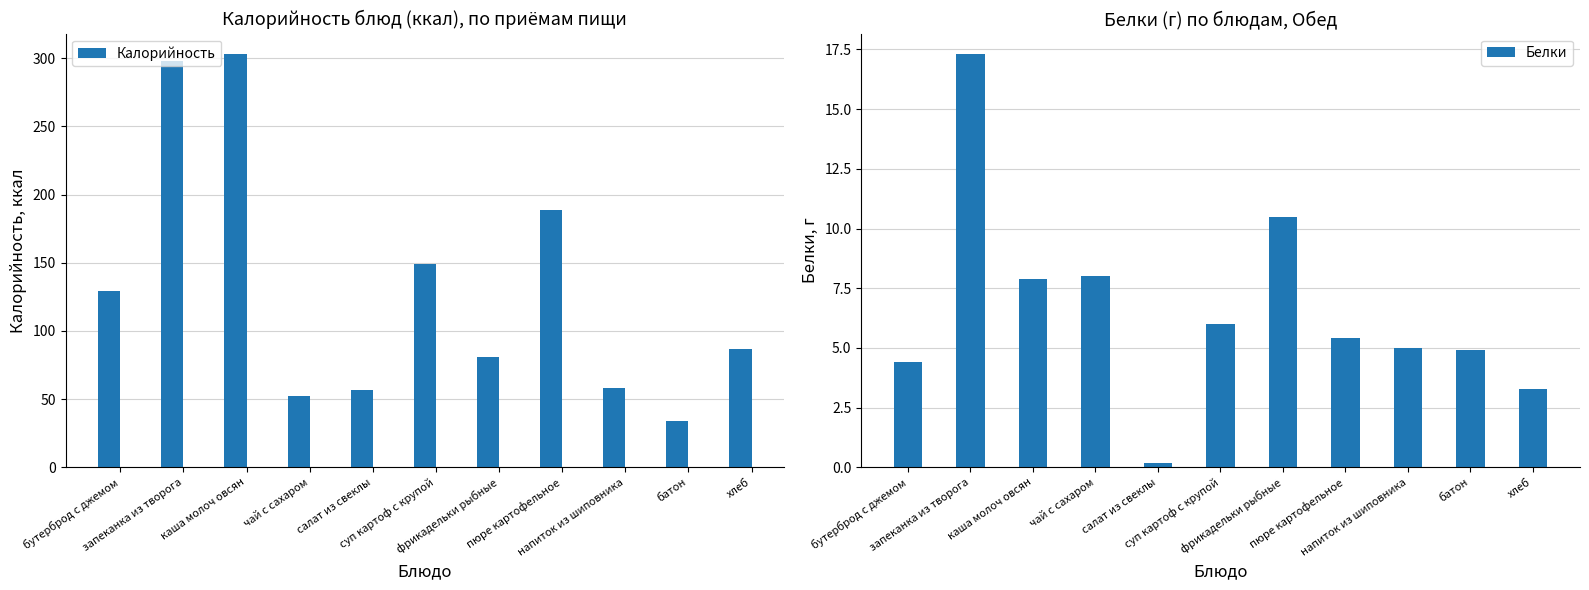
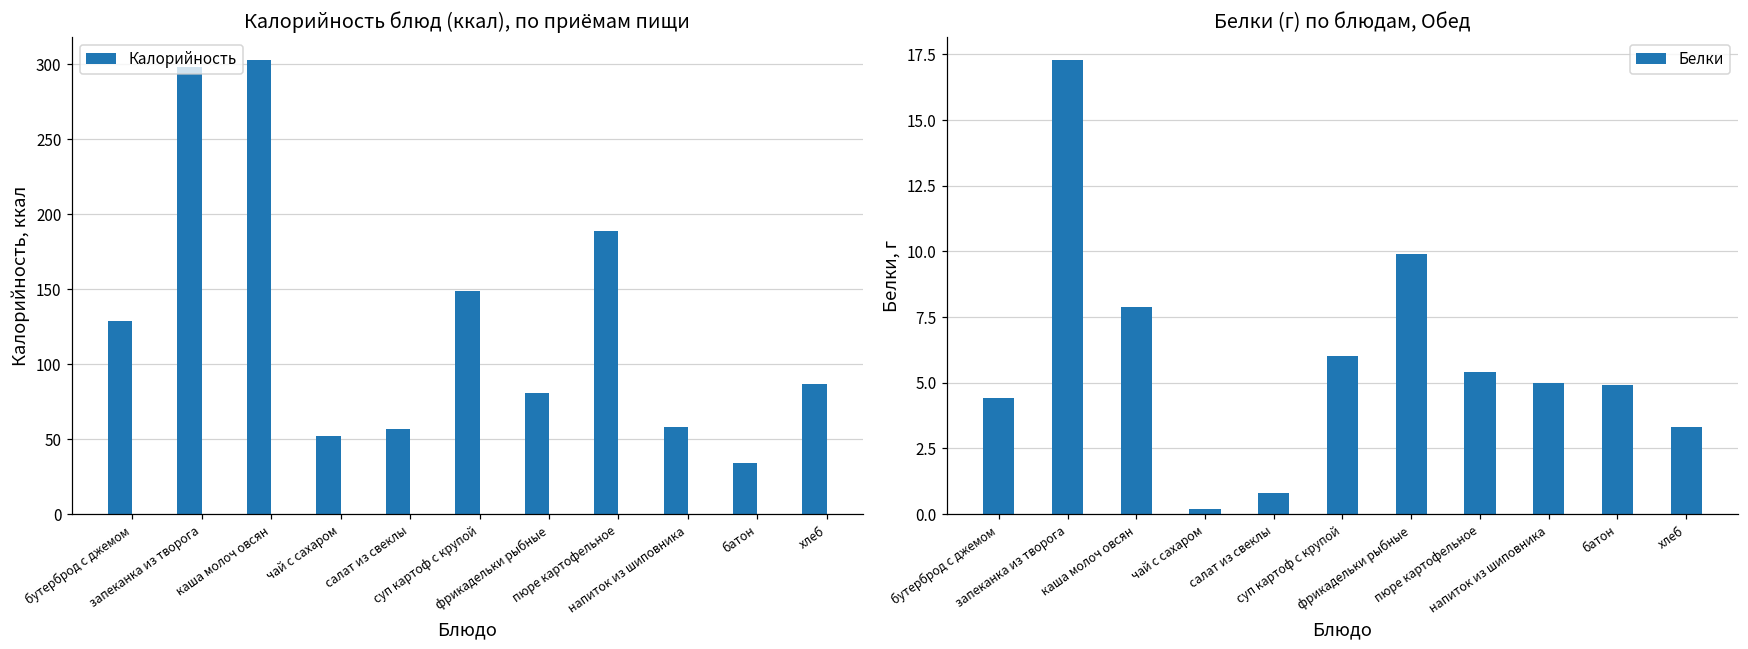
  {
    "Калорийность блюд (ккал), по приёмам пищи": {
      "бутерброд с джемом": 129,
      "каша молоч овсян": 303,
      "чай с сахаром": 52,
      "салат из свеклы": 57,
      "суп картоф с крупой": 149,
      "фрикадельки рыбные": 81,
      "пюре картофельное": 189,
      "напиток из шиповника": 58,
      "батон": 34,
      "хлеб": 87
    },
    "Белки (г) по блюдам, Обед": {
      "бутерброд с джемом": 4.4,
      "запеканка из творога": 17.3,
      "каша молоч овсян": 7.9,
-     "чай с сахаром": 8.0,
-     "салат из свеклы": 0.2,
+     "чай с сахаром": 0.2,
+     "салат из свеклы": 0.8,
      "суп картоф с крупой": 6.0,
-     "фрикадельки рыбные": 10.5,
+     "фрикадельки рыбные": 9.9,
      "пюре картофельное": 5.4,
      "напиток из шиповника": 5.0,
      "батон": 4.9,
      "хлеб": 3.3
    }
  }
